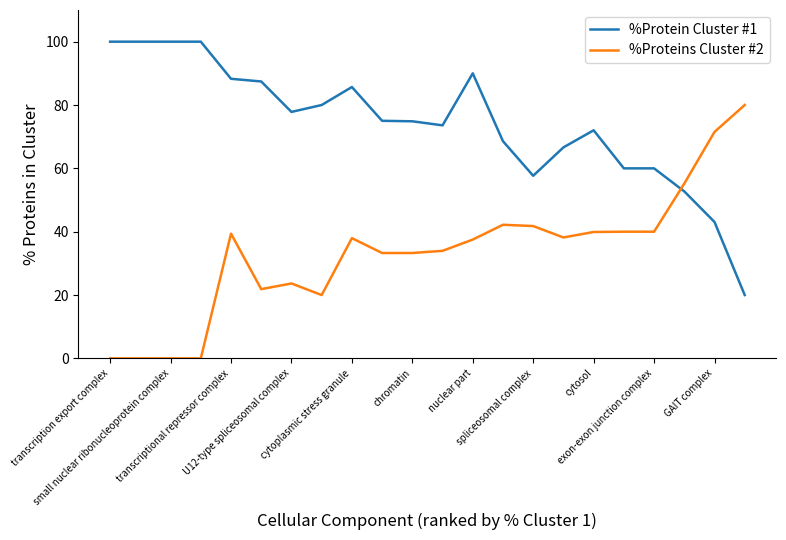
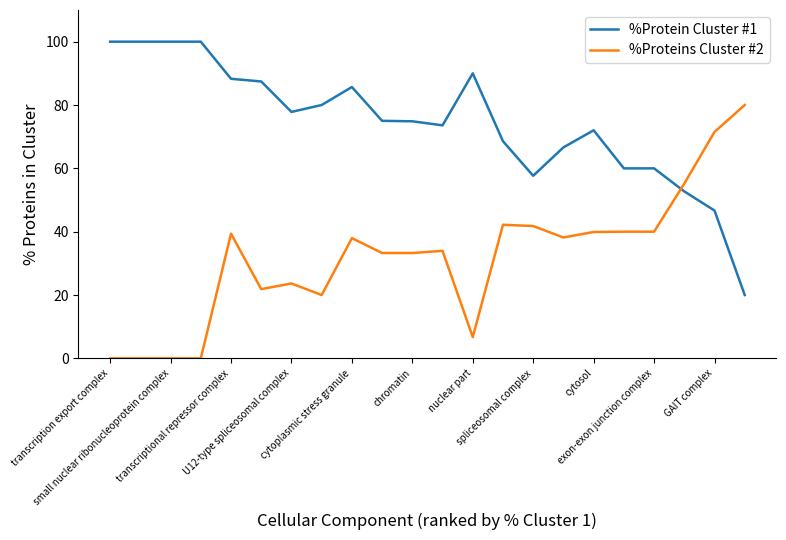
  {
    "%Protein Cluster #1": {
      "transcription export complex": 100,
      "small nuclear ribonucleoprotein complex": 100,
      "transcriptional repressor complex": 88,
      "U12-type spliceosomal complex": 78,
      "cytoplasmic stress granule": 86,
      "chromatin": 75,
      "nuclear part": 90,
      "spliceosomal complex": 58,
      "cytosol": 72,
      "exon-exon junction complex": 60,
-     "GAIT complex": 43
+     "GAIT complex": 47
    },
    "%Proteins Cluster #2": {
      "transcription export complex": 0,
      "small nuclear ribonucleoprotein complex": 0,
      "transcriptional repressor complex": 39,
      "U12-type spliceosomal complex": 24,
      "cytoplasmic stress granule": 38,
      "chromatin": 33,
-     "nuclear part": 38,
+     "nuclear part": 7,
      "spliceosomal complex": 42,
      "cytosol": 40,
      "exon-exon junction complex": 40,
      "GAIT complex": 72
    }
  }
